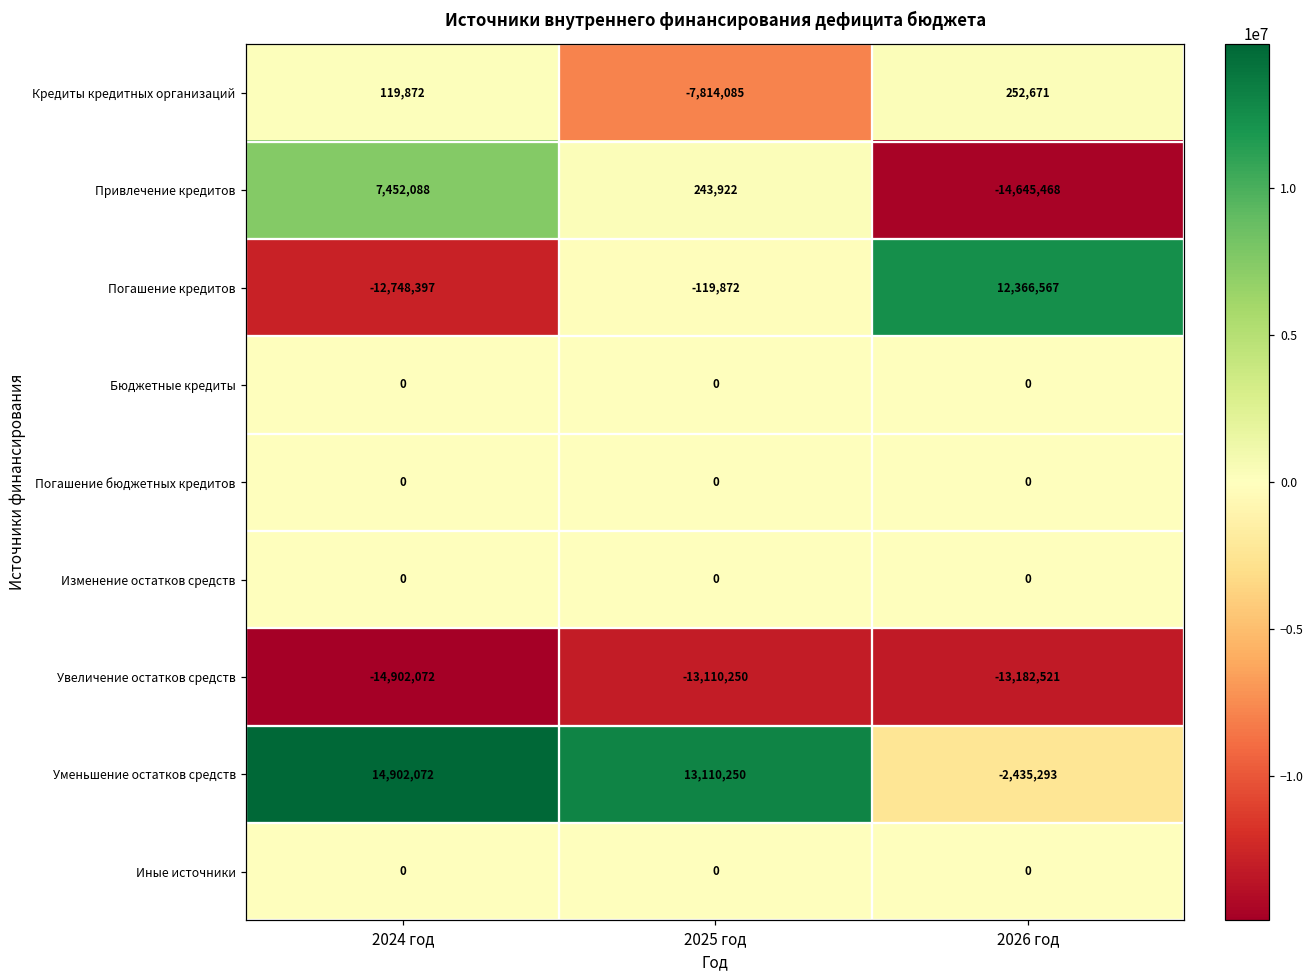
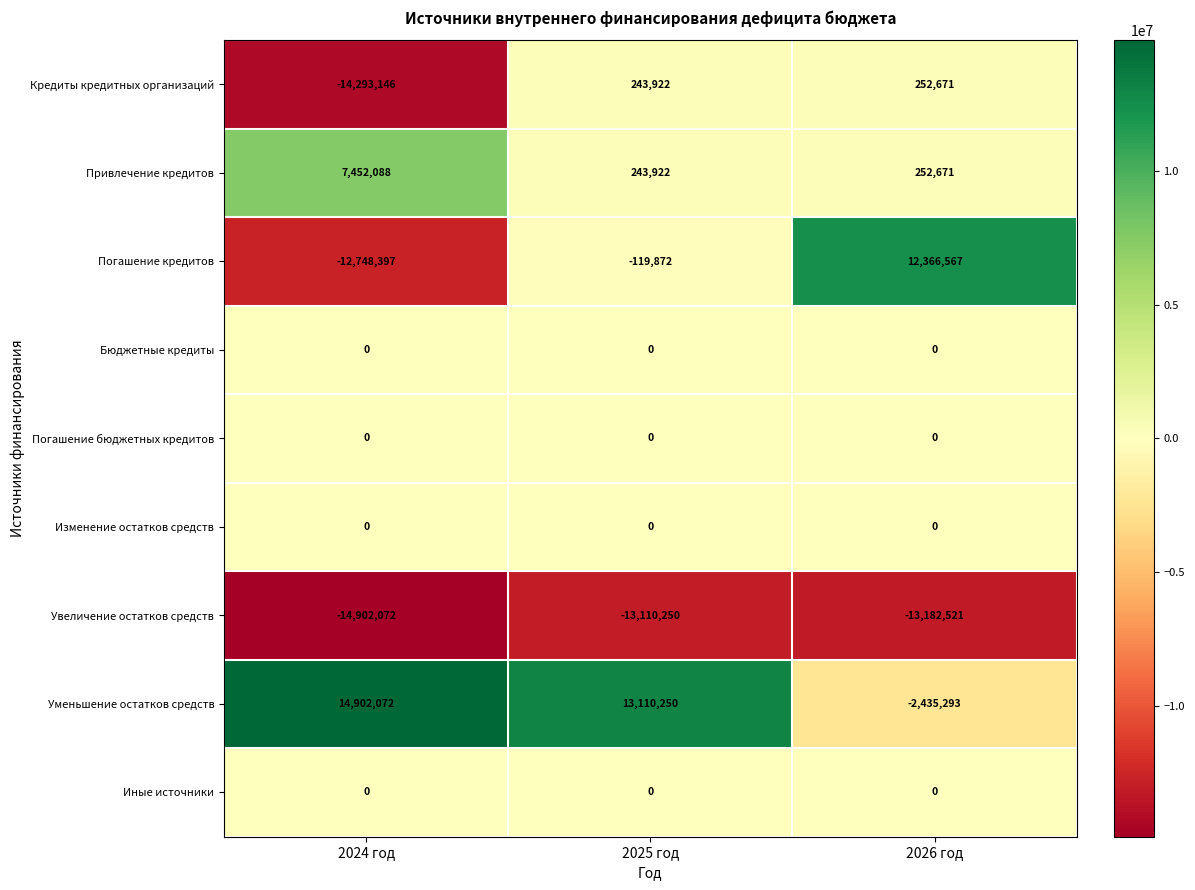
  {
    "Кредиты кредитных организаций": {
-     "2024 год": "119,872",
-     "2025 год": "-7,814,085",
+     "2024 год": "-14,293,146",
+     "2025 год": "243,922",
      "2026 год": "252,671"
    },
    "Привлечение кредитов": {
      "2024 год": "7,452,088",
      "2025 год": "243,922",
-     "2026 год": "-14,645,468"
+     "2026 год": "252,671"
    },
    "Погашение кредитов": {
      "2024 год": "-12,748,397",
      "2025 год": "-119,872",
      "2026 год": "12,366,567"
    },
    "Бюджетные кредиты": {
      "2024 год": "0",
      "2025 год": "0",
      "2026 год": "0"
    },
    "Погашение бюджетных кредитов": {
      "2024 год": "0",
      "2025 год": "0",
      "2026 год": "0"
    },
    "Изменение остатков средств": {
      "2024 год": "0",
      "2025 год": "0",
      "2026 год": "0"
    },
    "Увеличение остатков средств": {
      "2024 год": "-14,902,072",
      "2025 год": "-13,110,250",
      "2026 год": "-13,182,521"
    },
    "Уменьшение остатков средств": {
      "2024 год": "14,902,072",
      "2025 год": "13,110,250",
      "2026 год": "-2,435,293"
    },
    "Иные источники": {
      "2024 год": "0",
      "2025 год": "0",
      "2026 год": "0"
    }
  }
